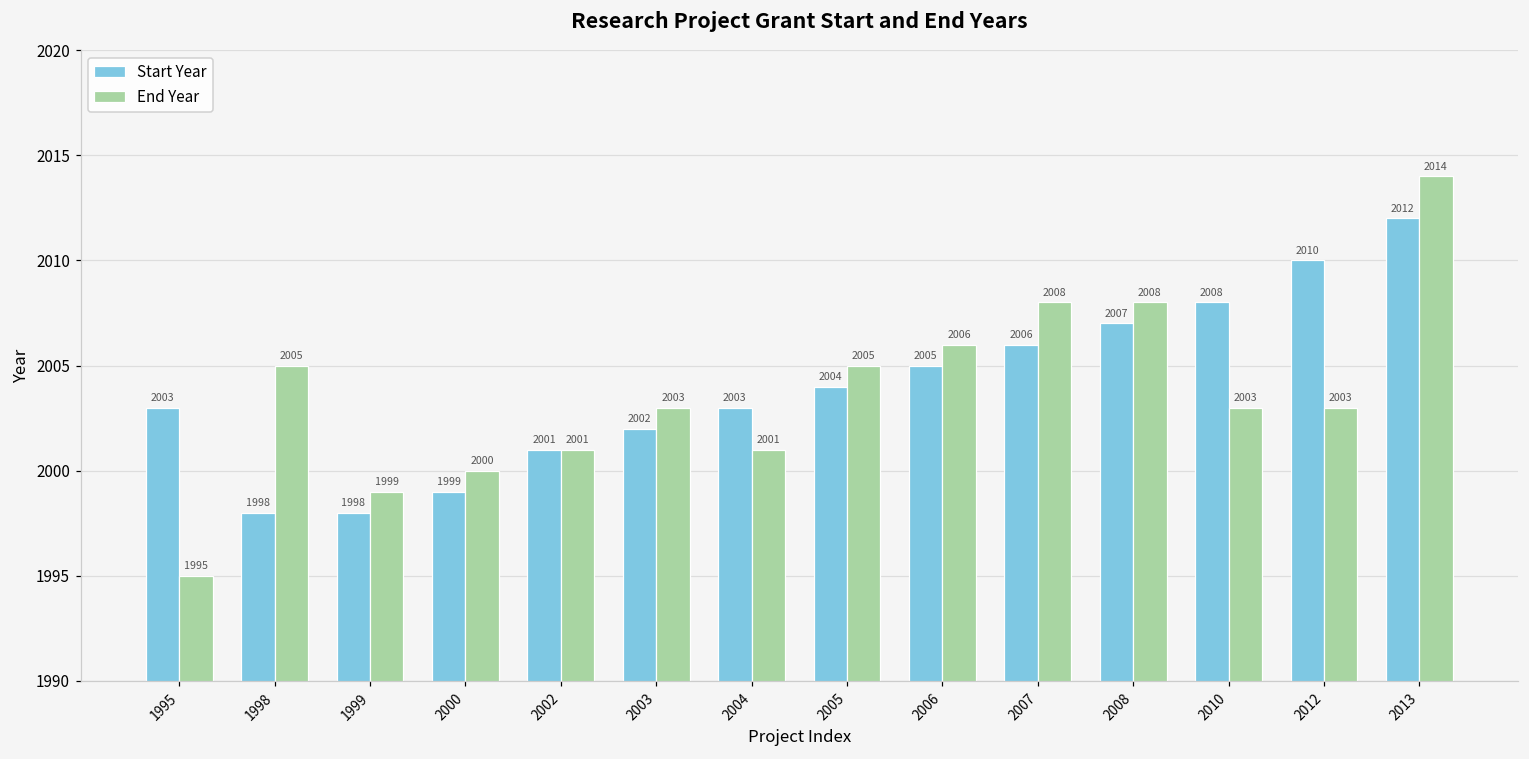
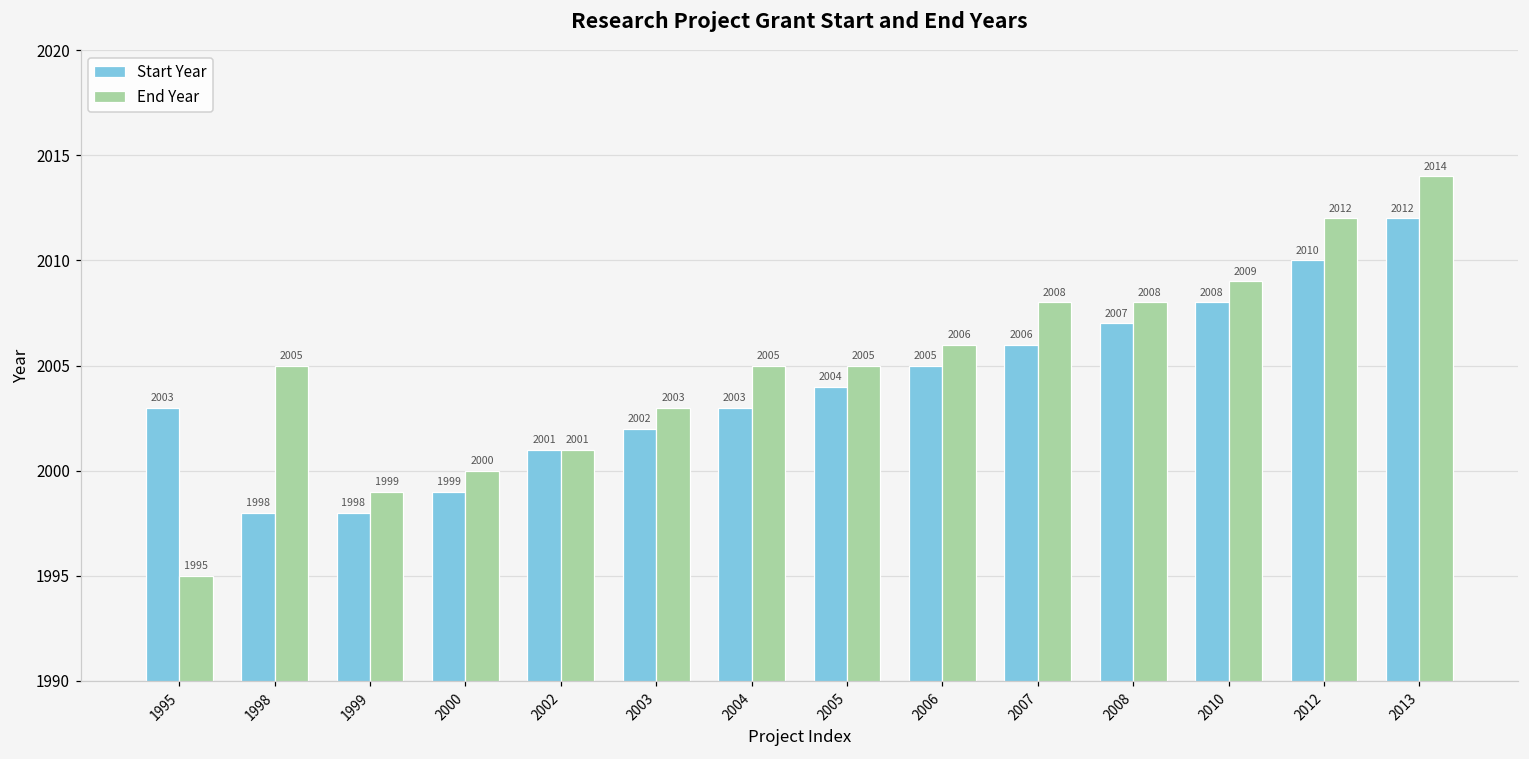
  {
    "Start Year": {
      "1995": 2003,
      "1998": 1998,
      "1999": 1998,
      "2000": 1999,
      "2002": 2001,
      "2003": 2002,
      "2004": 2003,
      "2005": 2004,
      "2006": 2005,
      "2007": 2006,
      "2008": 2007,
      "2010": 2008,
      "2012": 2010,
      "2013": 2012
    },
    "End Year": {
      "1995": 1995,
      "1998": 2005,
      "1999": 1999,
      "2000": 2000,
      "2002": 2001,
      "2003": 2003,
-     "2004": 2001,
+     "2004": 2005,
      "2005": 2005,
      "2006": 2006,
      "2007": 2008,
      "2008": 2008,
-     "2010": 2003,
-     "2012": 2003,
+     "2010": 2009,
+     "2012": 2012,
      "2013": 2014
    }
  }
